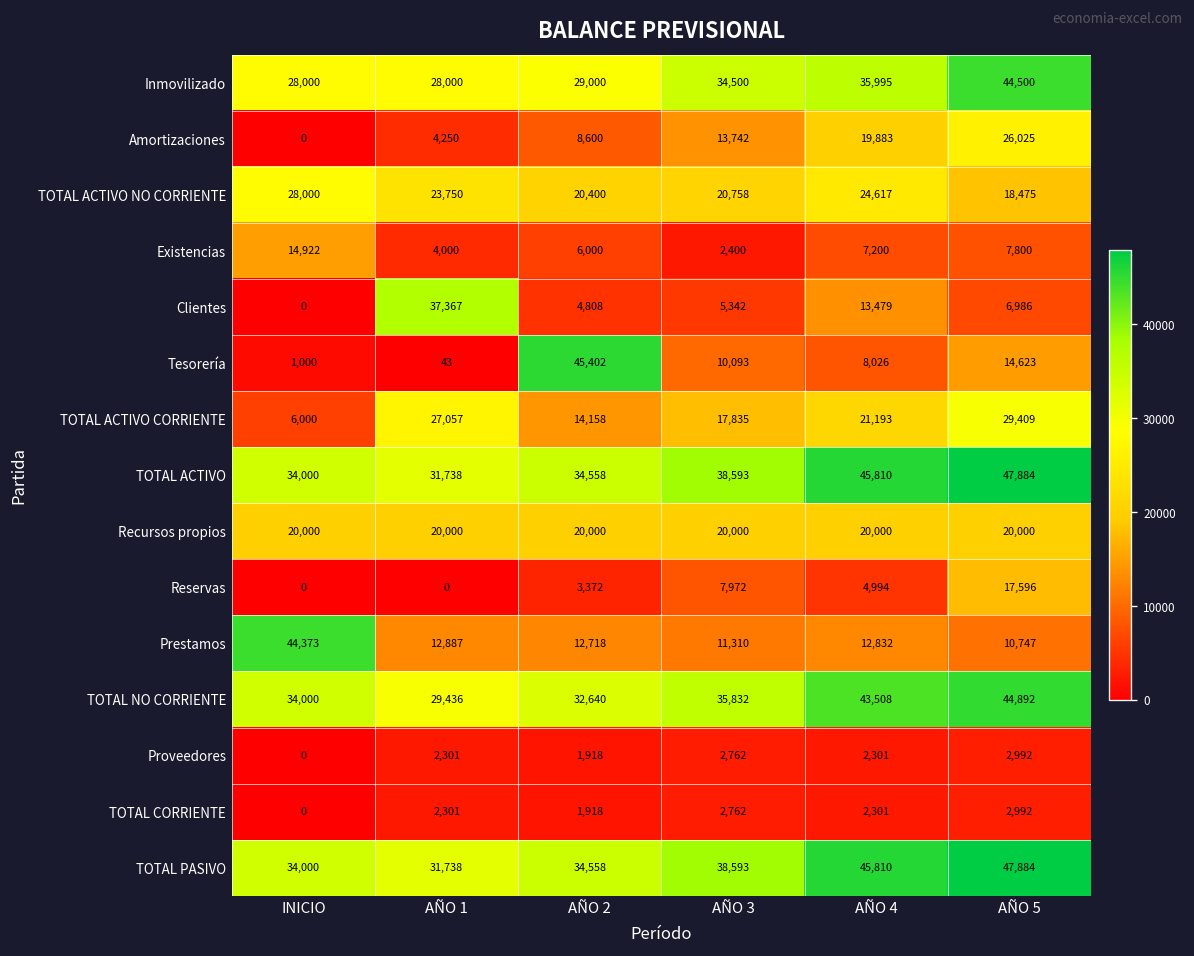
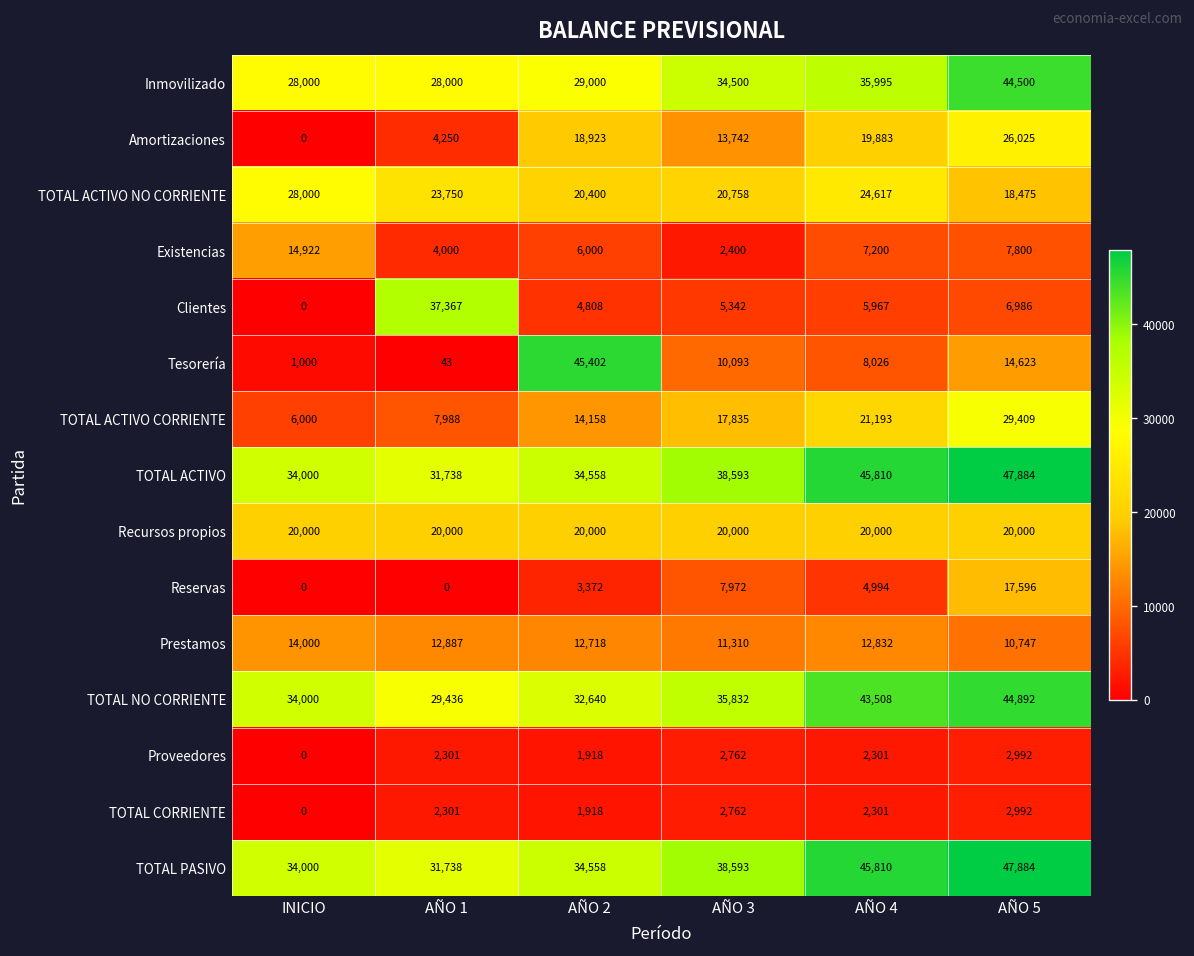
  {
    "Inmovilizado": {
      "INICIO": "28,000",
      "AÑO 1": "28,000",
      "AÑO 2": "29,000",
      "AÑO 3": "34,500",
      "AÑO 4": "35,995",
      "AÑO 5": "44,500"
    },
    "Amortizaciones": {
      "INICIO": "0",
      "AÑO 1": "4,250",
-     "AÑO 2": "8,600",
+     "AÑO 2": "18,923",
      "AÑO 3": "13,742",
      "AÑO 4": "19,883",
      "AÑO 5": "26,025"
    },
    "TOTAL ACTIVO NO CORRIENTE": {
      "INICIO": "28,000",
      "AÑO 1": "23,750",
      "AÑO 2": "20,400",
      "AÑO 3": "20,758",
      "AÑO 4": "24,617",
      "AÑO 5": "18,475"
    },
    "Existencias": {
      "INICIO": "14,922",
      "AÑO 1": "4,000",
      "AÑO 2": "6,000",
      "AÑO 3": "2,400",
      "AÑO 4": "7,200",
      "AÑO 5": "7,800"
    },
    "Clientes": {
      "INICIO": "0",
      "AÑO 1": "37,367",
      "AÑO 2": "4,808",
      "AÑO 3": "5,342",
-     "AÑO 4": "13,479",
+     "AÑO 4": "5,967",
      "AÑO 5": "6,986"
    },
    "Tesorería": {
      "INICIO": "1,000",
      "AÑO 1": "43",
      "AÑO 2": "45,402",
      "AÑO 3": "10,093",
      "AÑO 4": "8,026",
      "AÑO 5": "14,623"
    },
    "TOTAL ACTIVO CORRIENTE": {
      "INICIO": "6,000",
-     "AÑO 1": "27,057",
+     "AÑO 1": "7,988",
      "AÑO 2": "14,158",
      "AÑO 3": "17,835",
      "AÑO 4": "21,193",
      "AÑO 5": "29,409"
    },
    "TOTAL ACTIVO": {
      "INICIO": "34,000",
      "AÑO 1": "31,738",
      "AÑO 2": "34,558",
      "AÑO 3": "38,593",
      "AÑO 4": "45,810",
      "AÑO 5": "47,884"
    },
    "Recursos propios": {
      "INICIO": "20,000",
      "AÑO 1": "20,000",
      "AÑO 2": "20,000",
      "AÑO 3": "20,000",
      "AÑO 4": "20,000",
      "AÑO 5": "20,000"
    },
    "Reservas": {
      "INICIO": "0",
      "AÑO 1": "0",
      "AÑO 2": "3,372",
      "AÑO 3": "7,972",
      "AÑO 4": "4,994",
      "AÑO 5": "17,596"
    },
    "Prestamos": {
-     "INICIO": "44,373",
+     "INICIO": "14,000",
      "AÑO 1": "12,887",
      "AÑO 2": "12,718",
      "AÑO 3": "11,310",
      "AÑO 4": "12,832",
      "AÑO 5": "10,747"
    },
    "TOTAL NO CORRIENTE": {
      "INICIO": "34,000",
      "AÑO 1": "29,436",
      "AÑO 2": "32,640",
      "AÑO 3": "35,832",
      "AÑO 4": "43,508",
      "AÑO 5": "44,892"
    },
    "Proveedores": {
      "INICIO": "0",
      "AÑO 1": "2,301",
      "AÑO 2": "1,918",
      "AÑO 3": "2,762",
      "AÑO 4": "2,301",
      "AÑO 5": "2,992"
    },
    "TOTAL CORRIENTE": {
      "INICIO": "0",
      "AÑO 1": "2,301",
      "AÑO 2": "1,918",
      "AÑO 3": "2,762",
      "AÑO 4": "2,301",
      "AÑO 5": "2,992"
    },
    "TOTAL PASIVO": {
      "INICIO": "34,000",
      "AÑO 1": "31,738",
      "AÑO 2": "34,558",
      "AÑO 3": "38,593",
      "AÑO 4": "45,810",
      "AÑO 5": "47,884"
    }
  }
